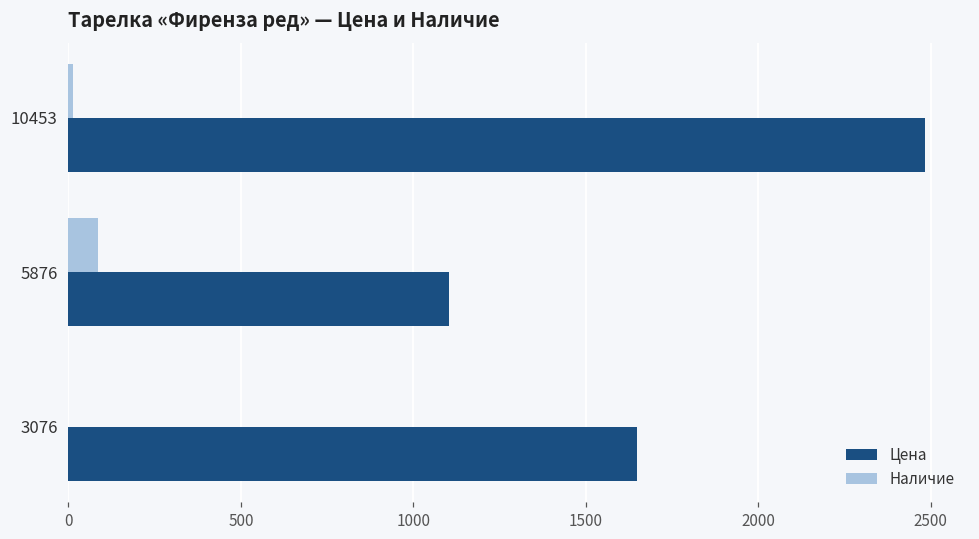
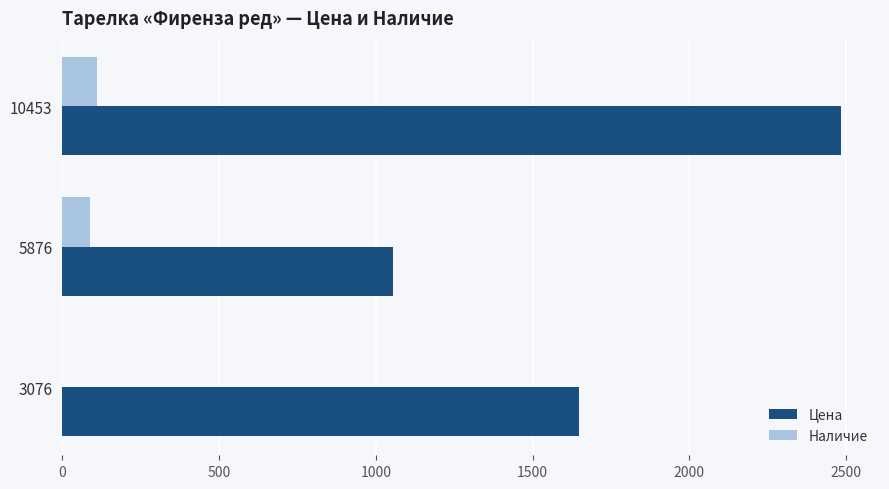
  {
    "Цена": {
      "10453": 2480,
-     "5876": 1100,
+     "5876": 1060,
      "3076": 1650
    },
    "Наличие": {
-     "10453": 10,
+     "10453": 110,
      "5876": 90,
      "3076": 0
    }
  }
